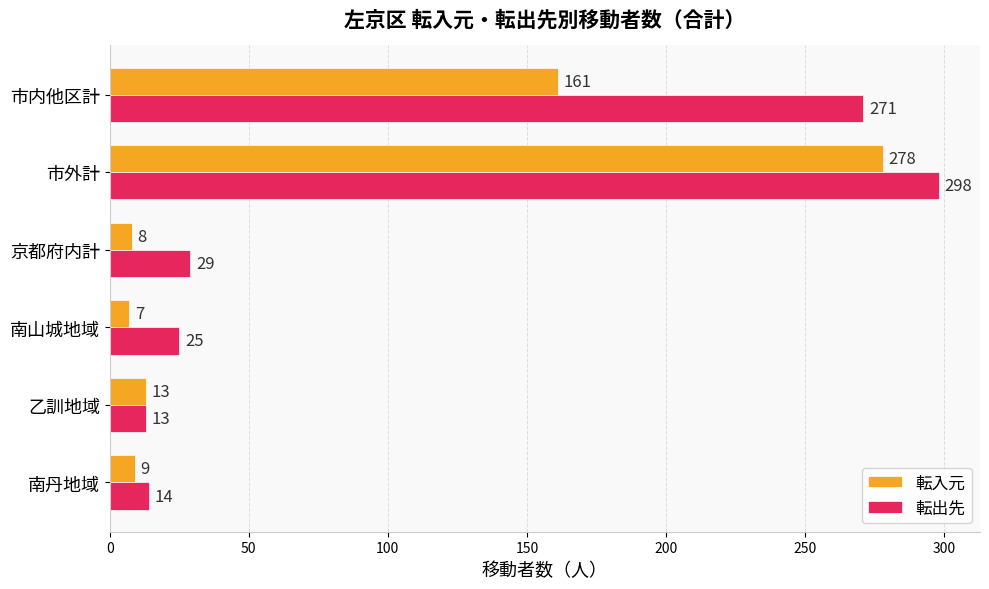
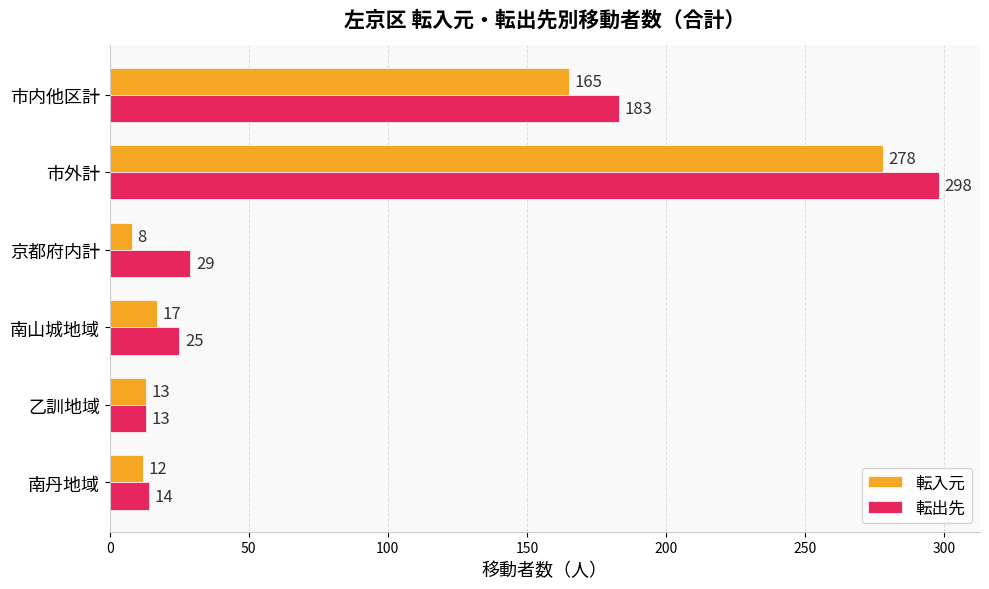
  {
    "転入元": {
-     "市内他区計": 161,
+     "市内他区計": 165,
      "市外計": 278,
      "京都府内計": 8,
-     "南山城地域": 7,
+     "南山城地域": 17,
      "乙訓地域": 13,
-     "南丹地域": 9
+     "南丹地域": 12
    },
    "転出先": {
-     "市内他区計": 271,
+     "市内他区計": 183,
      "市外計": 298,
      "京都府内計": 29,
      "南山城地域": 25,
      "乙訓地域": 13,
      "南丹地域": 14
    }
  }
